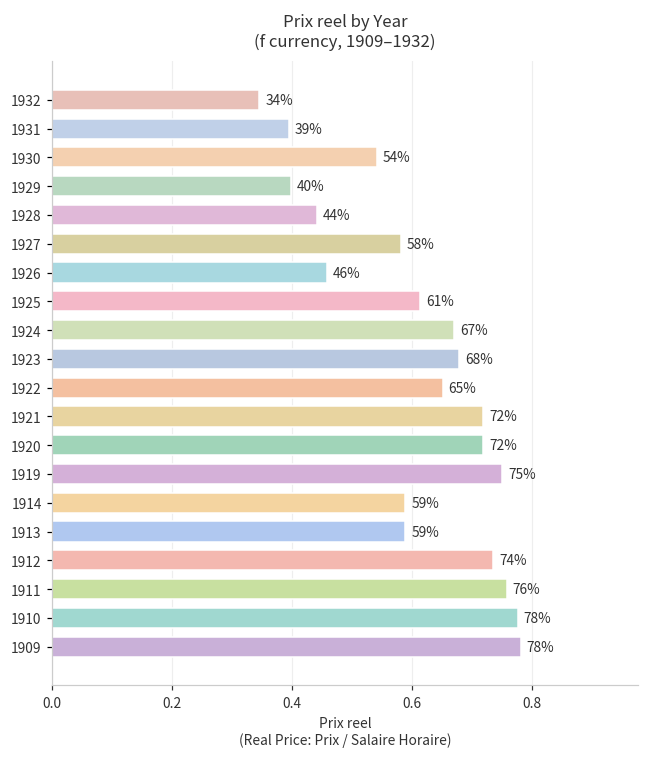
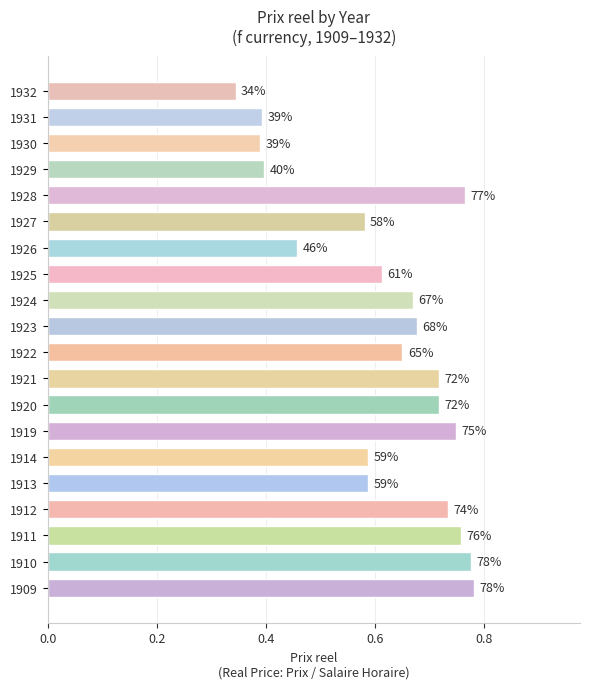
  {
    "1932": "34%",
    "1931": "39%",
-   "1930": "54%",
+   "1930": "39%",
    "1929": "40%",
-   "1928": "44%",
+   "1928": "77%",
    "1927": "58%",
    "1926": "46%",
    "1925": "61%",
    "1924": "67%",
    "1923": "68%",
    "1922": "65%",
    "1921": "72%",
    "1920": "72%",
    "1919": "75%",
    "1914": "59%",
    "1913": "59%",
    "1912": "74%",
    "1911": "76%",
    "1910": "78%",
    "1909": "78%"
  }
